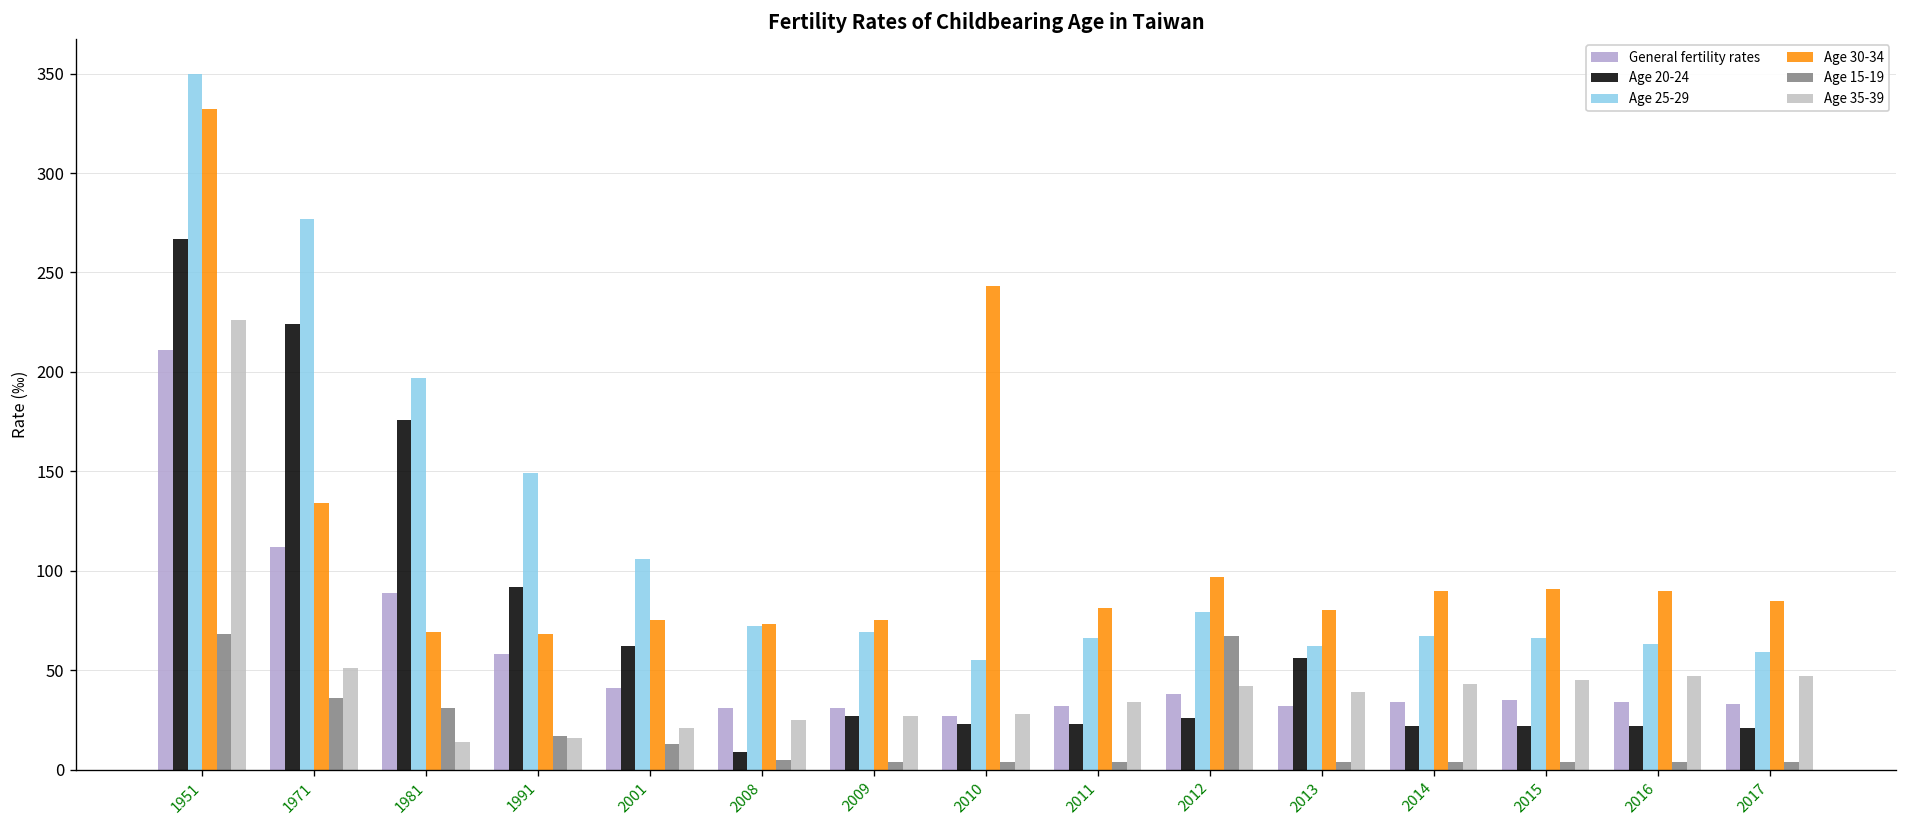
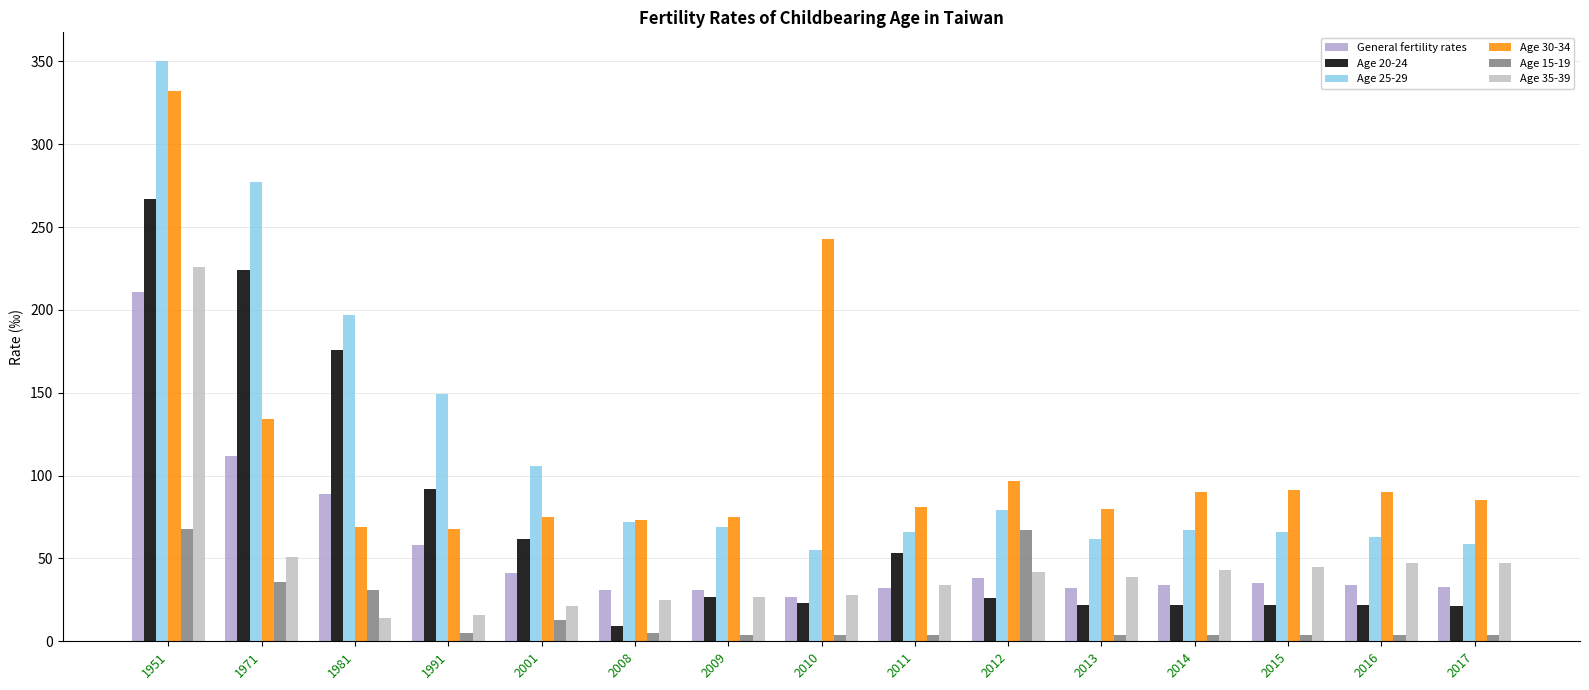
  {
    "Age 20-24": {
      "1951": 267,
      "1971": 224,
      "1981": 176,
      "1991": 92,
      "2001": 62,
      "2008": 9,
      "2009": 27,
      "2010": 23,
-     "2011": 23,
+     "2011": 53,
      "2012": 26,
-     "2013": 56,
+     "2013": 22,
      "2014": 22,
      "2015": 22,
      "2016": 22,
      "2017": 21
    },
    "Age 25-29": {
      "1951": 350,
      "1971": 277,
      "1981": 197,
      "1991": 149,
      "2001": 106,
      "2008": 72,
      "2009": 69,
      "2010": 55,
      "2011": 66,
      "2012": 79,
      "2013": 62,
      "2014": 67,
      "2015": 66,
      "2016": 63,
      "2017": 59
    },
    "Age 30-34": {
      "1951": 332,
      "1971": 134,
      "1981": 69,
      "1991": 68,
      "2001": 75,
      "2008": 73,
      "2009": 75,
      "2010": 243,
      "2011": 81,
      "2012": 97,
      "2013": 80,
      "2014": 90,
      "2015": 91,
      "2016": 90,
      "2017": 85
    },
    "Age 15-19": {
      "1951": 68,
      "1971": 36,
      "1981": 31,
-     "1991": 17,
+     "1991": 5,
      "2001": 13,
      "2008": 5,
      "2009": 4,
      "2010": 4,
      "2011": 4,
      "2012": 67,
      "2013": 4,
      "2014": 4,
      "2015": 4,
      "2016": 4,
      "2017": 4
    }
  }
